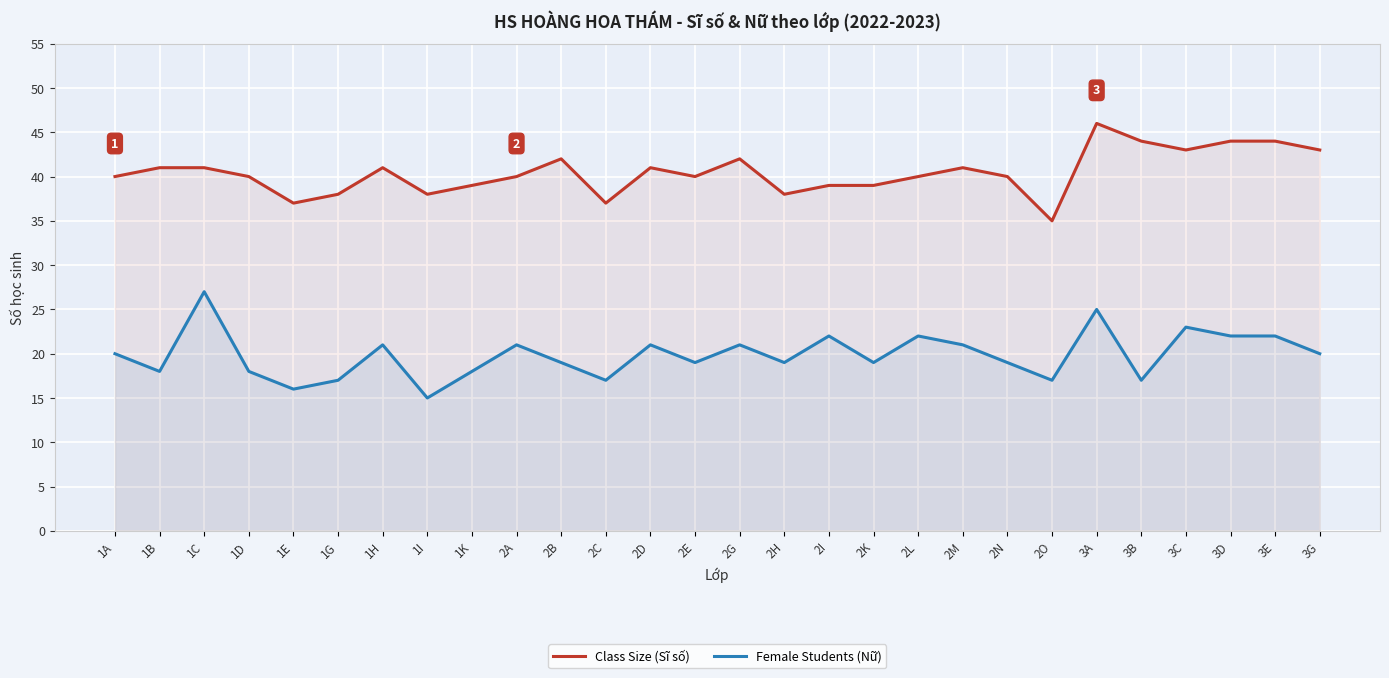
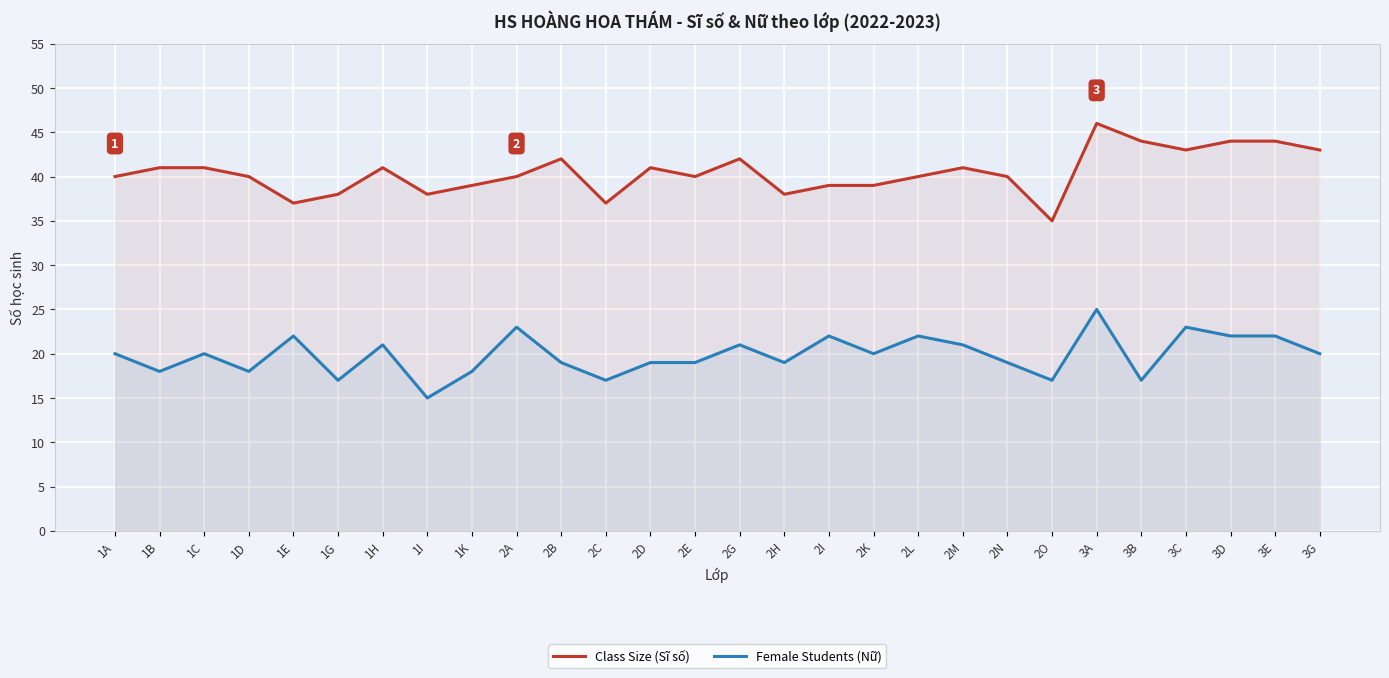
  {
    "Class Size (Sĩ số)": {
      "1A": 40,
      "1B": 41,
      "1C": 41,
      "1D": 40,
      "1E": 37,
      "1G": 38,
      "1H": 41,
      "1I": 38,
      "1K": 39,
      "2A": 40,
      "2B": 42,
      "2C": 37,
      "2D": 41,
      "2E": 40,
      "2G": 42,
      "2H": 38,
      "2I": 39,
      "2K": 39,
      "2L": 40,
      "2M": 41,
      "2N": 40,
      "2O": 35,
      "3A": 46,
      "3B": 44,
      "3C": 43,
      "3D": 44,
      "3E": 44,
      "3G": 43
    },
    "Female Students (Nữ)": {
      "1A": 20,
      "1B": 18,
-     "1C": 27,
+     "1C": 20,
      "1D": 18,
-     "1E": 16,
+     "1E": 22,
      "1G": 17,
      "1H": 21,
      "1I": 15,
      "1K": 18,
-     "2A": 21,
+     "2A": 23,
      "2B": 19,
      "2C": 17,
-     "2D": 21,
+     "2D": 19,
      "2E": 19,
      "2G": 21,
      "2H": 19,
      "2I": 22,
-     "2K": 19,
+     "2K": 20,
      "2L": 22,
      "2M": 21,
      "2N": 19,
      "2O": 17,
      "3A": 25,
      "3B": 17,
      "3C": 23,
      "3D": 22,
      "3E": 22,
      "3G": 20
    }
  }
